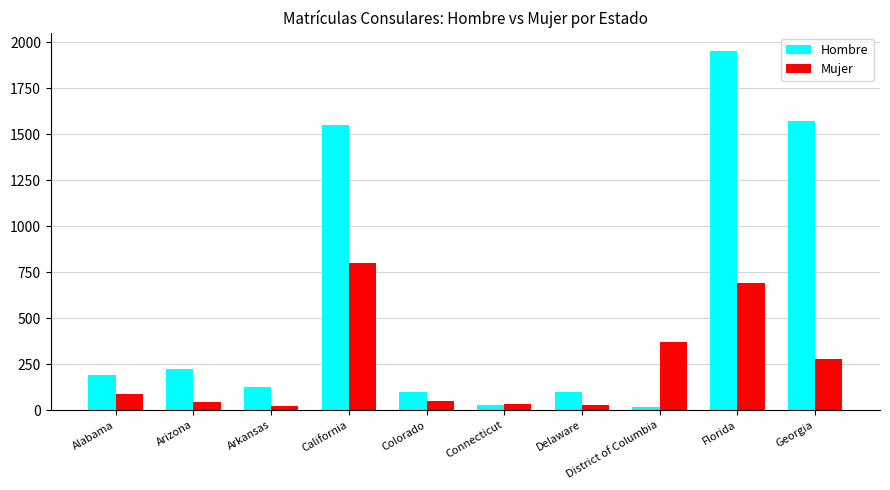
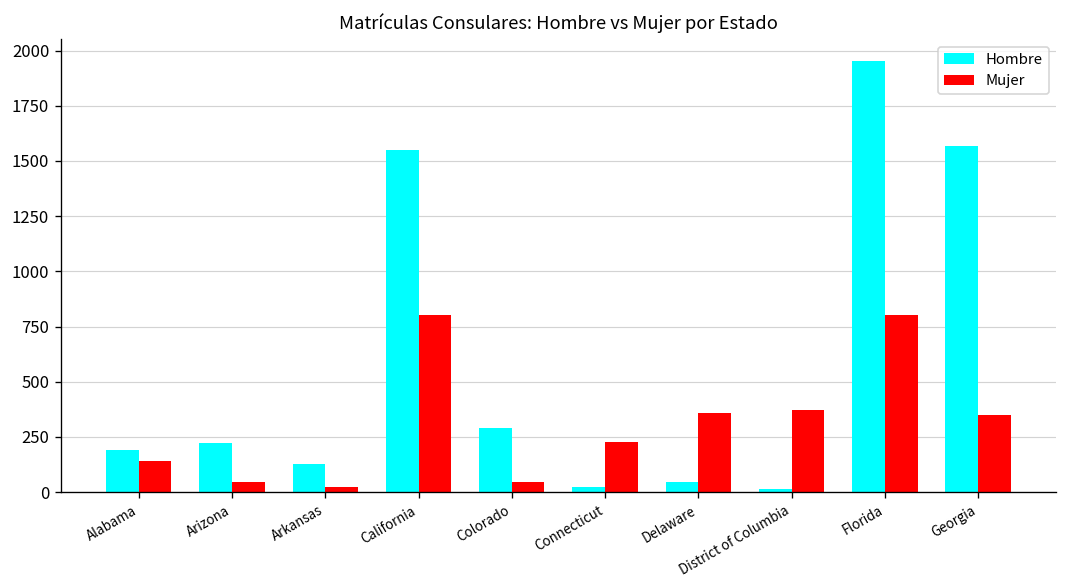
  {
    "Hombre": {
      "Alabama": 190,
      "Arizona": 220,
      "Arkansas": 130,
      "California": 1550,
-     "Colorado": 100,
+     "Colorado": 290,
      "Connecticut": 30,
-     "Delaware": 100,
+     "Delaware": 50,
      "District of Columbia": 10,
      "Florida": 1950,
      "Georgia": 1570
    },
    "Mujer": {
-     "Alabama": 90,
+     "Alabama": 140,
      "Arizona": 50,
      "Arkansas": 20,
      "California": 800,
      "Colorado": 50,
-     "Connecticut": 30,
-     "Delaware": 30,
+     "Connecticut": 230,
+     "Delaware": 360,
      "District of Columbia": 370,
-     "Florida": 690,
-     "Georgia": 280
+     "Florida": 800,
+     "Georgia": 350
    }
  }
